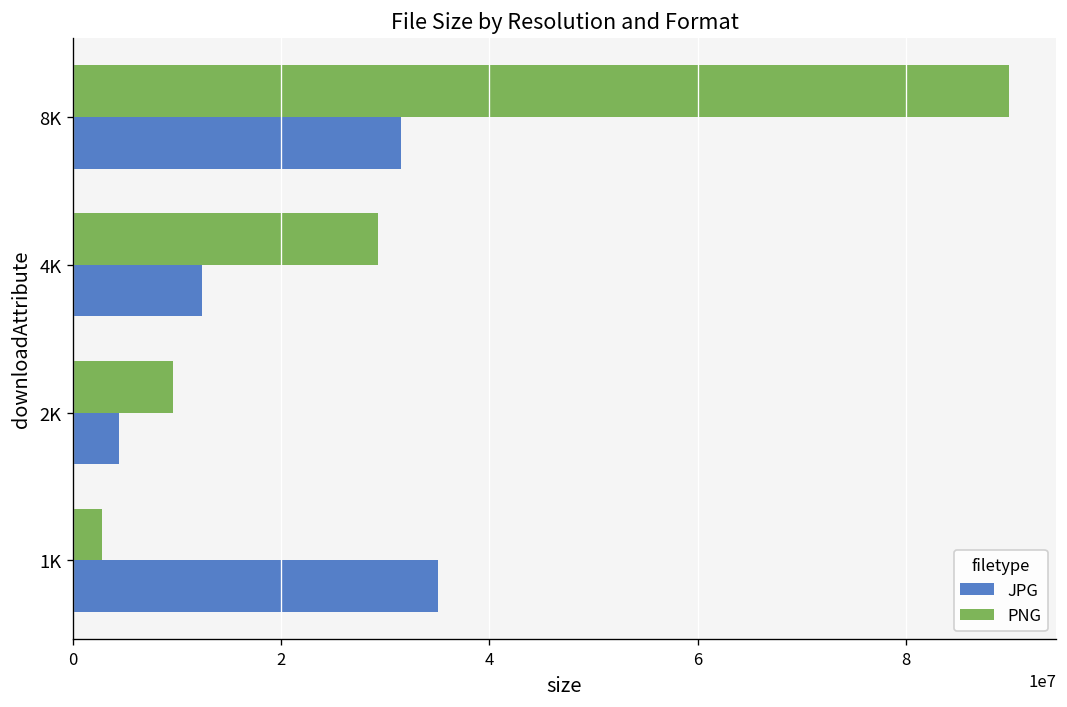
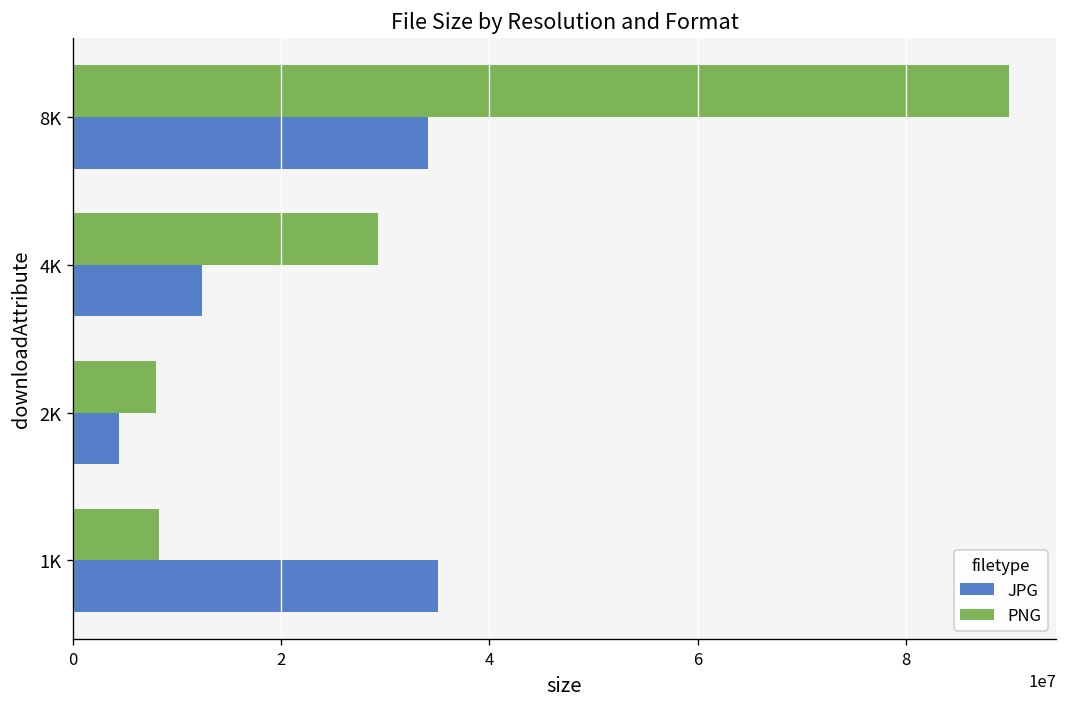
  {
    "JPG": {
-     "8K": 31000000,
+     "8K": 34000000,
      "4K": 12000000,
      "2K": 4000000,
      "1K": 35000000
    },
    "PNG": {
      "8K": 90000000,
      "4K": 29000000,
-     "2K": 10000000,
-     "1K": 3000000
+     "2K": 8000000,
+     "1K": 8000000
    }
  }
